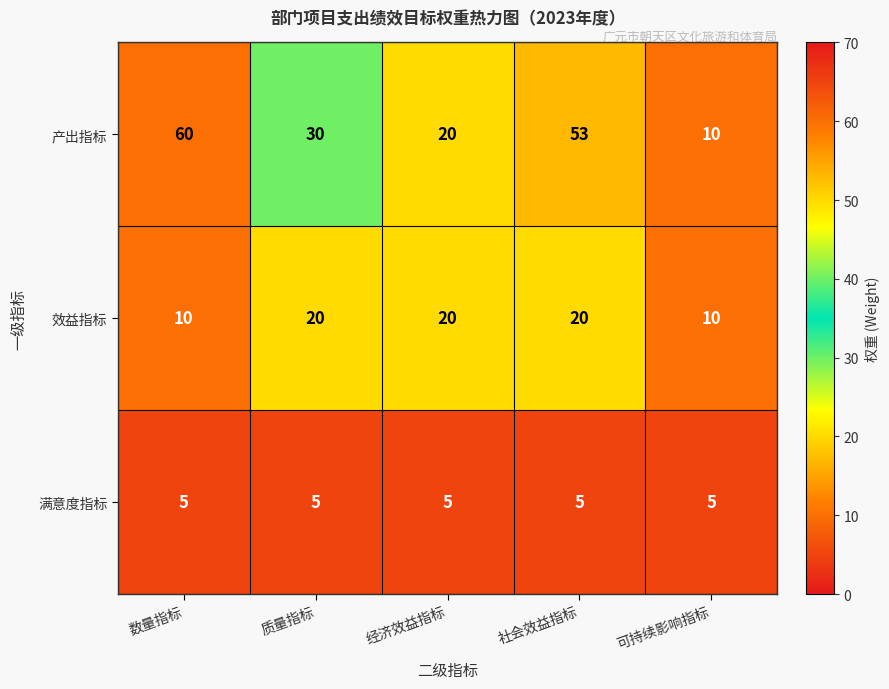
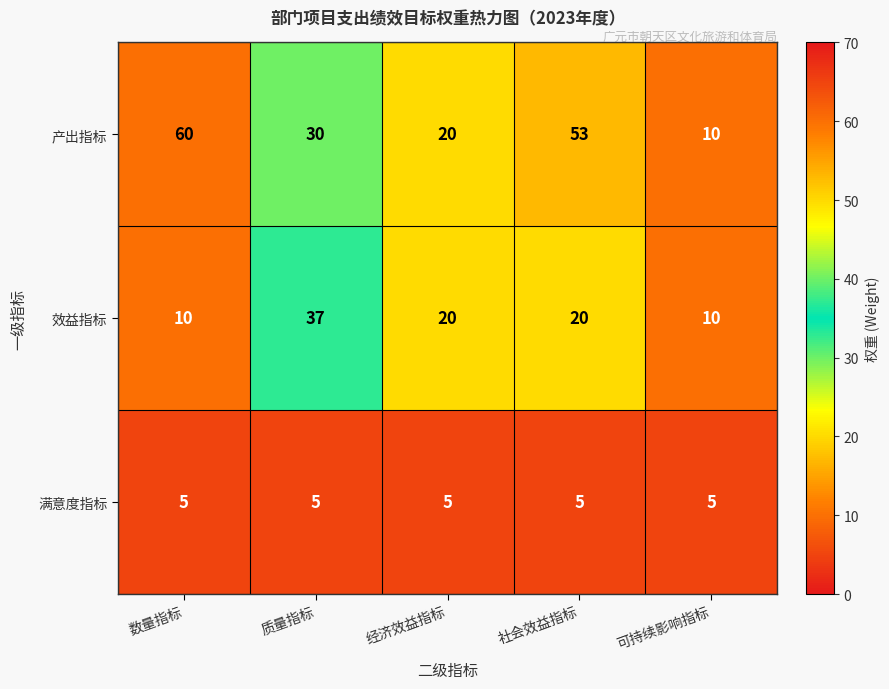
  {
    "产出指标": {
      "数量指标": 60,
      "质量指标": 30,
      "经济效益指标": 20,
      "社会效益指标": 53,
      "可持续影响指标": 10
    },
    "效益指标": {
      "数量指标": 10,
-     "质量指标": 20,
+     "质量指标": 37,
      "经济效益指标": 20,
      "社会效益指标": 20,
      "可持续影响指标": 10
    },
    "满意度指标": {
      "数量指标": 5,
      "质量指标": 5,
      "经济效益指标": 5,
      "社会效益指标": 5,
      "可持续影响指标": 5
    }
  }
